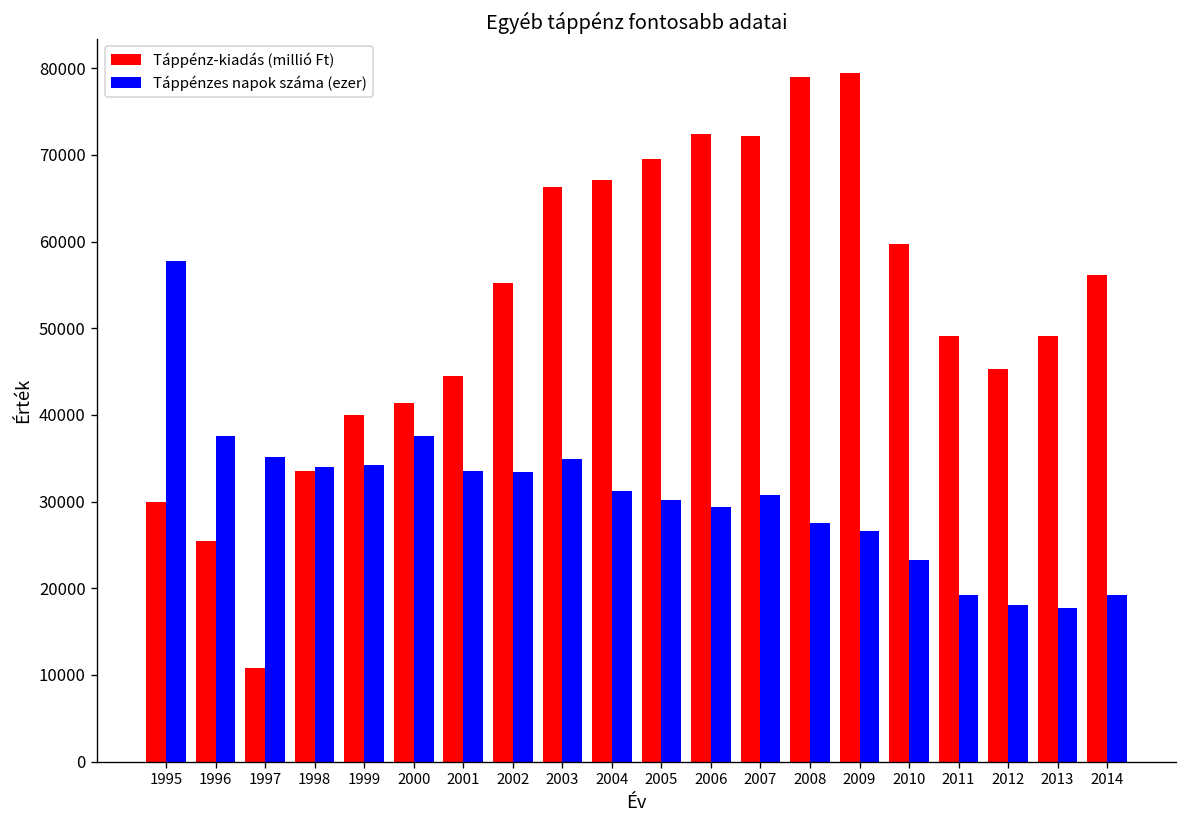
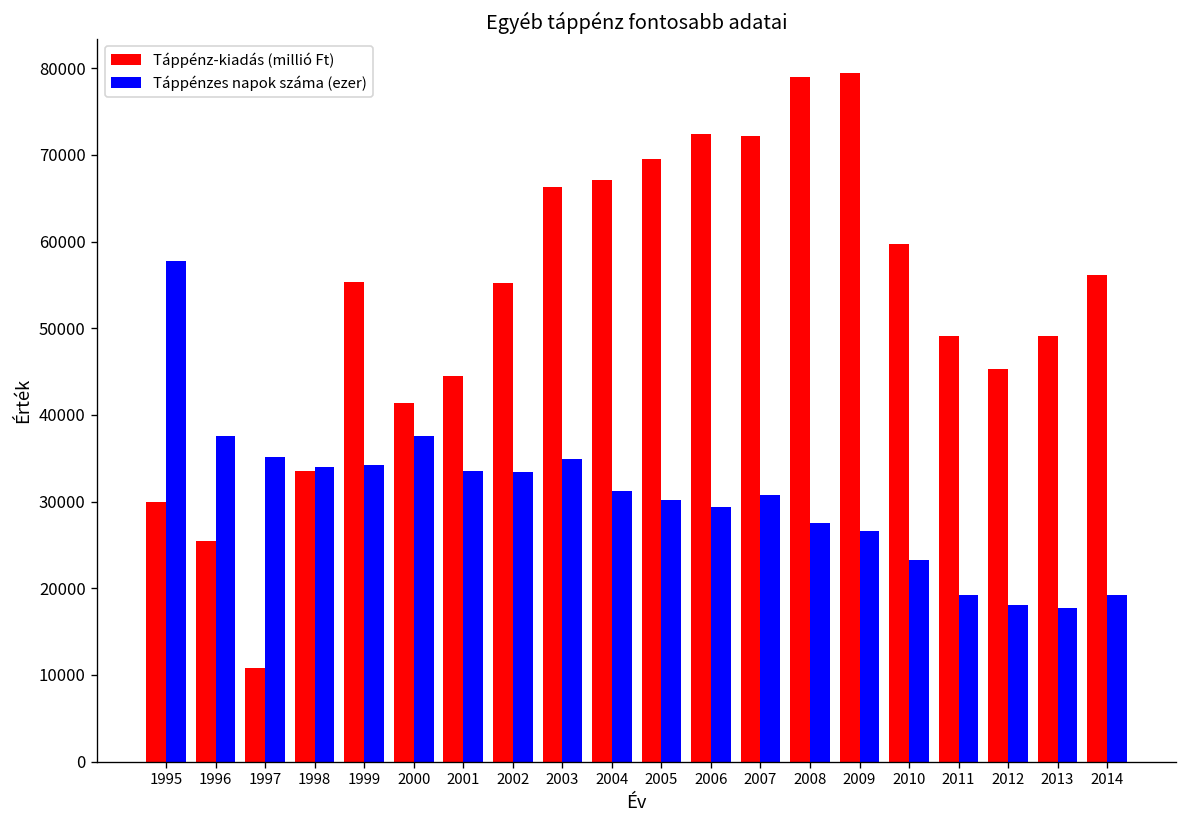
  {
    "Táppénz-kiadás (millió Ft)": {
      "1995": 30000,
      "1996": 26000,
      "1997": 11000,
      "1998": 33000,
-     "1999": 40000,
+     "1999": 55000,
      "2000": 41000,
      "2001": 44000,
      "2002": 55000,
      "2003": 66000,
      "2004": 67000,
      "2005": 70000,
      "2006": 72000,
      "2007": 72000,
      "2008": 79000,
      "2009": 79000,
      "2010": 60000,
      "2011": 49000,
      "2012": 45000,
      "2013": 49000,
      "2014": 56000
    },
    "Táppénzes napok száma (ezer)": {
      "1995": 58000,
      "1996": 38000,
      "1997": 35000,
      "1998": 34000,
      "1999": 34000,
      "2000": 38000,
      "2001": 34000,
      "2002": 33000,
      "2003": 35000,
      "2004": 31000,
      "2005": 30000,
      "2006": 29000,
      "2007": 31000,
      "2008": 28000,
      "2009": 27000,
      "2010": 23000,
      "2011": 19000,
      "2012": 18000,
      "2013": 18000,
      "2014": 19000
    }
  }
